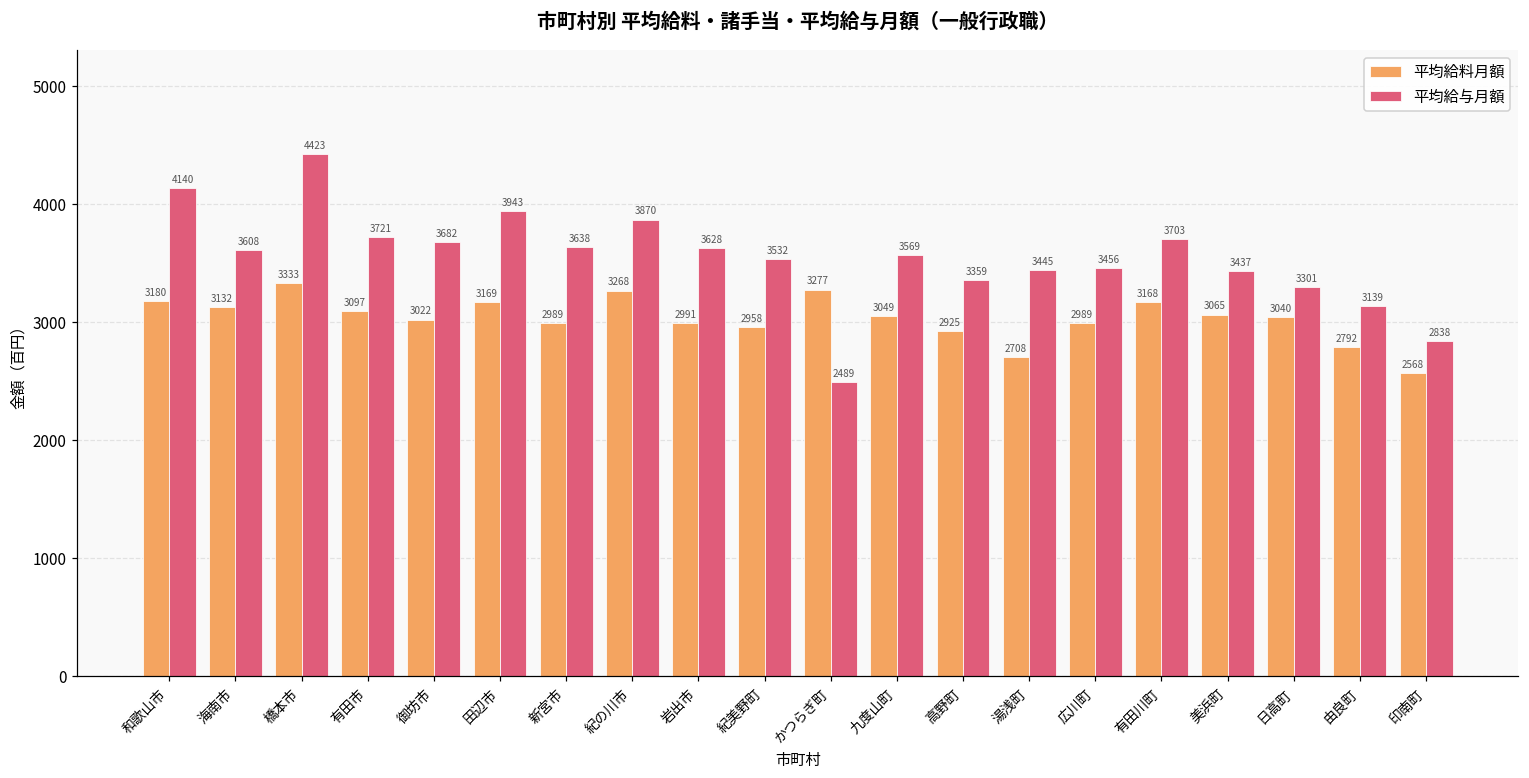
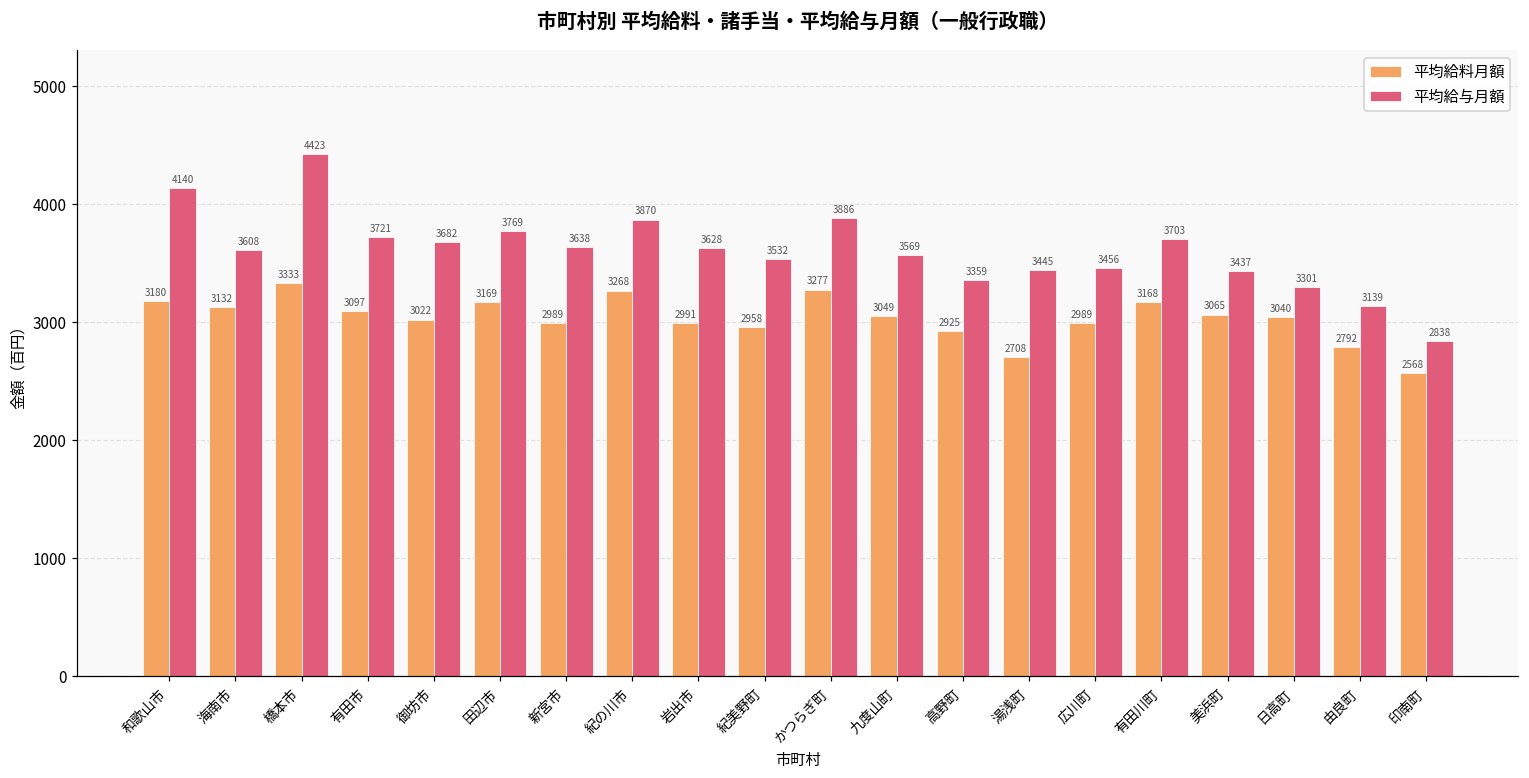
  {
    "平均給料月額": {
      "和歌山市": 3180,
      "海南市": 3132,
      "橋本市": 3333,
      "有田市": 3097,
      "御坊市": 3022,
      "田辺市": 3169,
      "新宮市": 2989,
      "紀の川市": 3268,
      "岩出市": 2991,
      "紀美野町": 2958,
      "かつらぎ町": 3277,
      "九度山町": 3049,
      "高野町": 2925,
      "湯浅町": 2708,
      "広川町": 2989,
      "有田川町": 3168,
      "美浜町": 3065,
      "日高町": 3040,
      "由良町": 2792,
      "印南町": 2568
    },
    "平均給与月額": {
      "和歌山市": 4140,
      "海南市": 3608,
      "橋本市": 4423,
      "有田市": 3721,
      "御坊市": 3682,
-     "田辺市": 3943,
+     "田辺市": 3769,
      "新宮市": 3638,
      "紀の川市": 3870,
      "岩出市": 3628,
      "紀美野町": 3532,
-     "かつらぎ町": 2489,
+     "かつらぎ町": 3886,
      "九度山町": 3569,
      "高野町": 3359,
      "湯浅町": 3445,
      "広川町": 3456,
      "有田川町": 3703,
      "美浜町": 3437,
      "日高町": 3301,
      "由良町": 3139,
      "印南町": 2838
    }
  }
